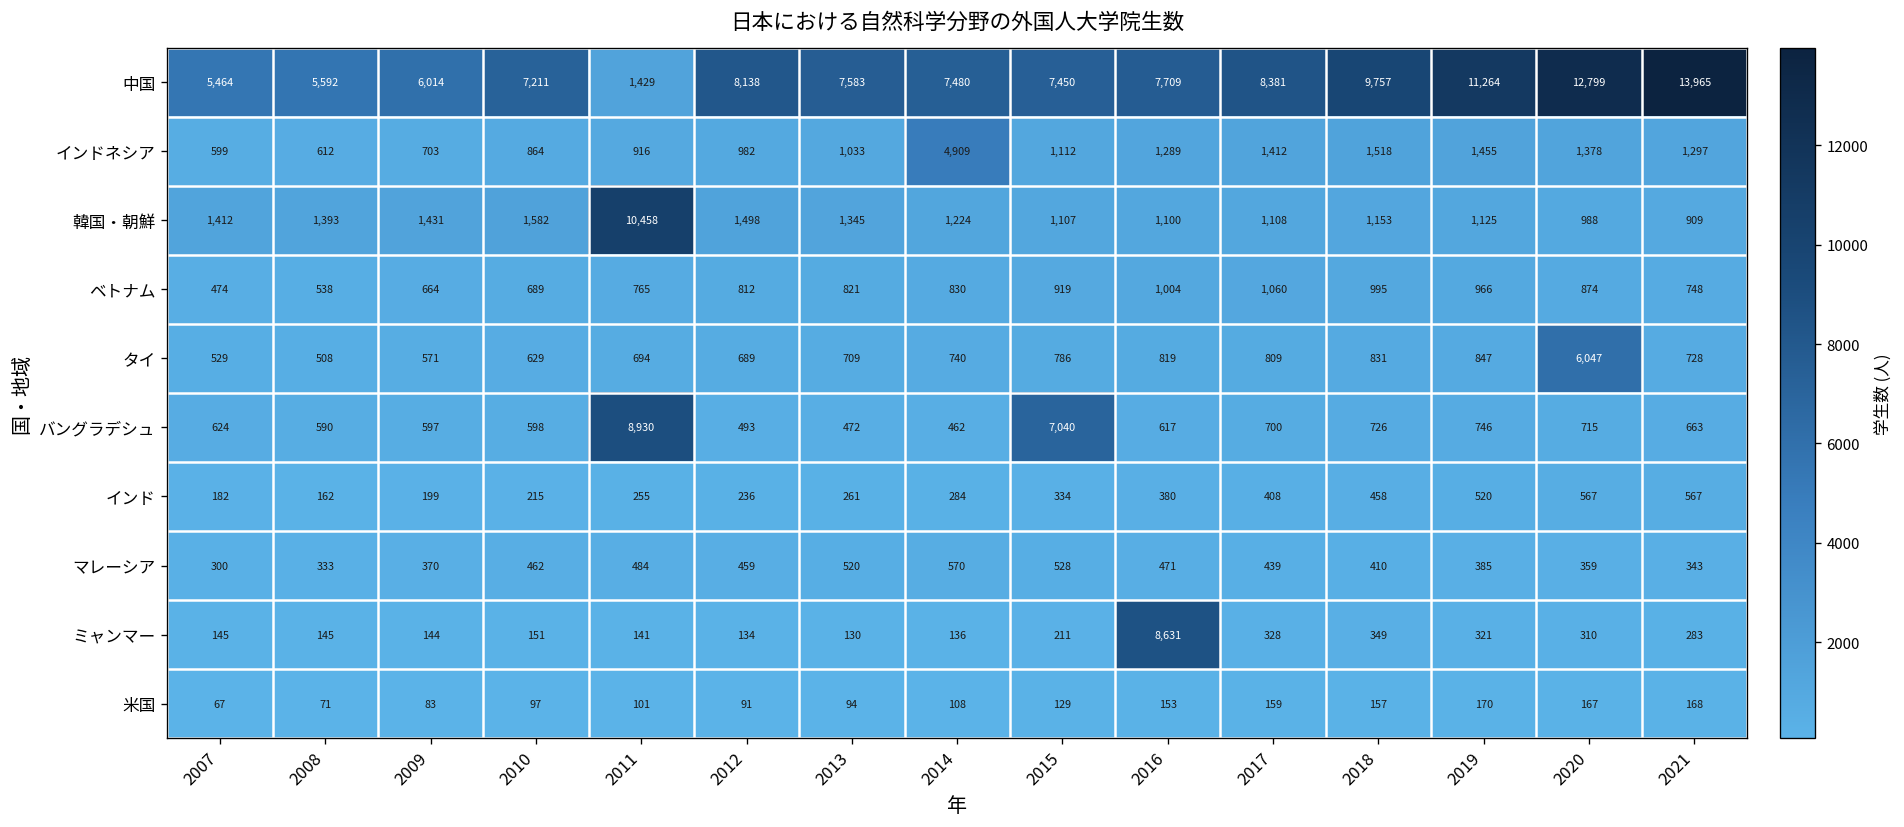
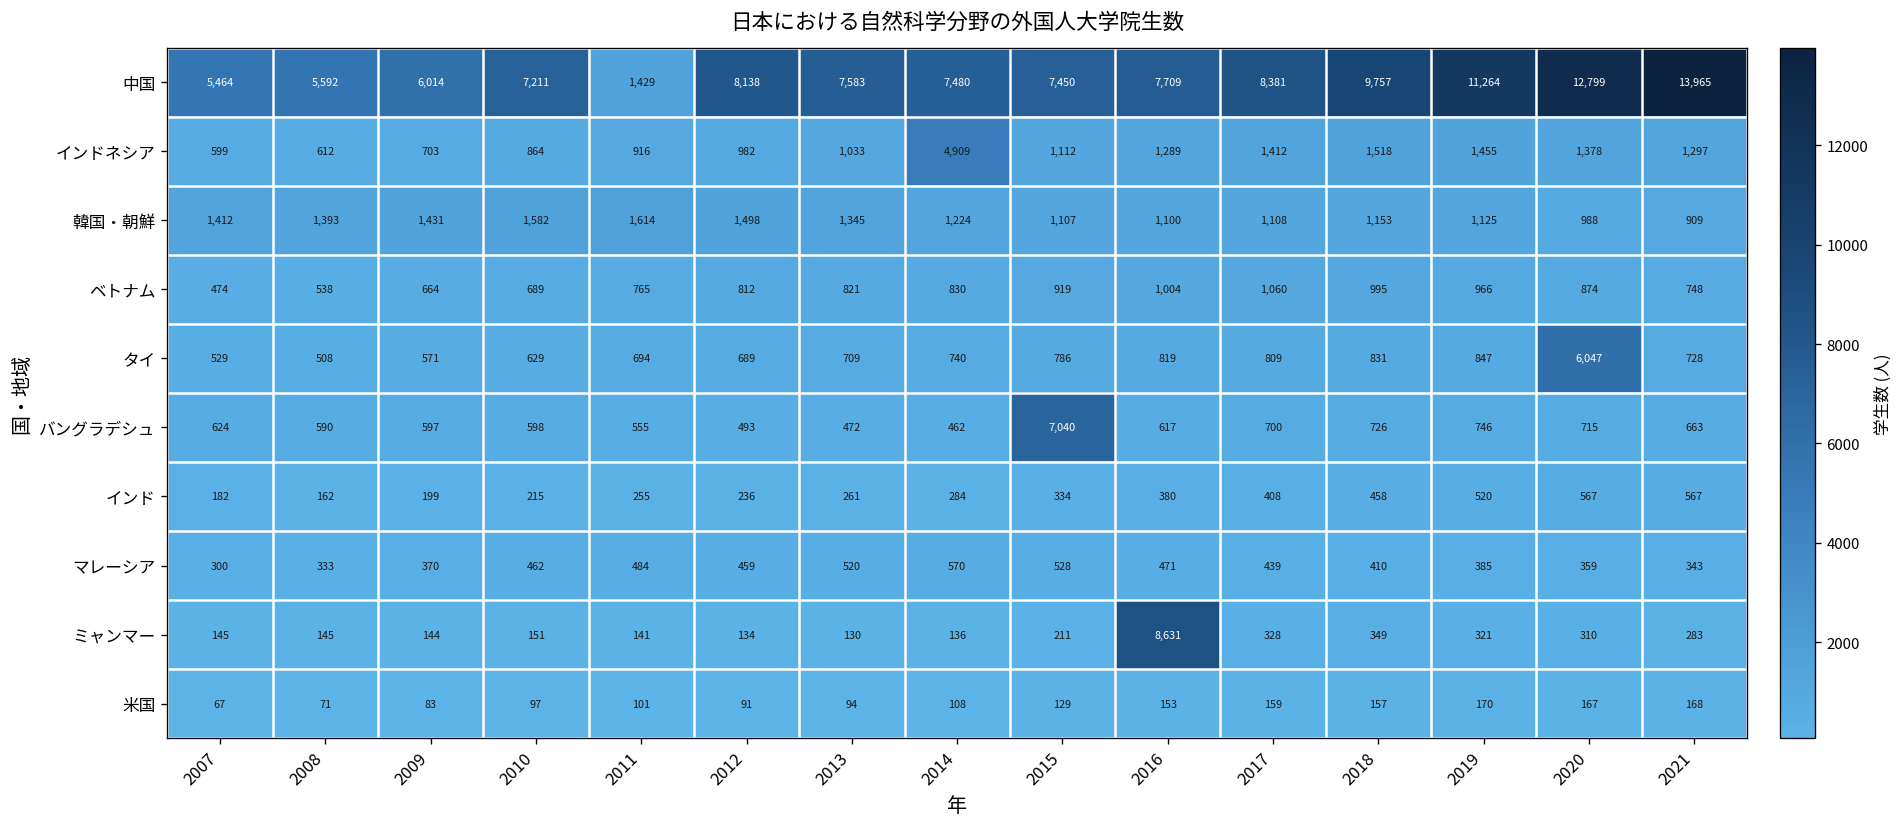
  {
    "中国": {
      "2007": "5,464",
      "2008": "5,592",
      "2009": "6,014",
      "2010": "7,211",
      "2011": "1,429",
      "2012": "8,138",
      "2013": "7,583",
      "2014": "7,480",
      "2015": "7,450",
      "2016": "7,709",
      "2017": "8,381",
      "2018": "9,757",
      "2019": "11,264",
      "2020": "12,799",
      "2021": "13,965"
    },
    "インドネシア": {
      "2007": "599",
      "2008": "612",
      "2009": "703",
      "2010": "864",
      "2011": "916",
      "2012": "982",
      "2013": "1,033",
      "2014": "4,909",
      "2015": "1,112",
      "2016": "1,289",
      "2017": "1,412",
      "2018": "1,518",
      "2019": "1,455",
      "2020": "1,378",
      "2021": "1,297"
    },
    "韓国・朝鮮": {
      "2007": "1,412",
      "2008": "1,393",
      "2009": "1,431",
      "2010": "1,582",
-     "2011": "10,458",
+     "2011": "1,614",
      "2012": "1,498",
      "2013": "1,345",
      "2014": "1,224",
      "2015": "1,107",
      "2016": "1,100",
      "2017": "1,108",
      "2018": "1,153",
      "2019": "1,125",
      "2020": "988",
      "2021": "909"
    },
    "ベトナム": {
      "2007": "474",
      "2008": "538",
      "2009": "664",
      "2010": "689",
      "2011": "765",
      "2012": "812",
      "2013": "821",
      "2014": "830",
      "2015": "919",
      "2016": "1,004",
      "2017": "1,060",
      "2018": "995",
      "2019": "966",
      "2020": "874",
      "2021": "748"
    },
    "タイ": {
      "2007": "529",
      "2008": "508",
      "2009": "571",
      "2010": "629",
      "2011": "694",
      "2012": "689",
      "2013": "709",
      "2014": "740",
      "2015": "786",
      "2016": "819",
      "2017": "809",
      "2018": "831",
      "2019": "847",
      "2020": "6,047",
      "2021": "728"
    },
    "バングラデシュ": {
      "2007": "624",
      "2008": "590",
      "2009": "597",
      "2010": "598",
-     "2011": "8,930",
+     "2011": "555",
      "2012": "493",
      "2013": "472",
      "2014": "462",
      "2015": "7,040",
      "2016": "617",
      "2017": "700",
      "2018": "726",
      "2019": "746",
      "2020": "715",
      "2021": "663"
    },
    "インド": {
      "2007": "182",
      "2008": "162",
      "2009": "199",
      "2010": "215",
      "2011": "255",
      "2012": "236",
      "2013": "261",
      "2014": "284",
      "2015": "334",
      "2016": "380",
      "2017": "408",
      "2018": "458",
      "2019": "520",
      "2020": "567",
      "2021": "567"
    },
    "マレーシア": {
      "2007": "300",
      "2008": "333",
      "2009": "370",
      "2010": "462",
      "2011": "484",
      "2012": "459",
      "2013": "520",
      "2014": "570",
      "2015": "528",
      "2016": "471",
      "2017": "439",
      "2018": "410",
      "2019": "385",
      "2020": "359",
      "2021": "343"
    },
    "ミャンマー": {
      "2007": "145",
      "2008": "145",
      "2009": "144",
      "2010": "151",
      "2011": "141",
      "2012": "134",
      "2013": "130",
      "2014": "136",
      "2015": "211",
      "2016": "8,631",
      "2017": "328",
      "2018": "349",
      "2019": "321",
      "2020": "310",
      "2021": "283"
    },
    "米国": {
      "2007": "67",
      "2008": "71",
      "2009": "83",
      "2010": "97",
      "2011": "101",
      "2012": "91",
      "2013": "94",
      "2014": "108",
      "2015": "129",
      "2016": "153",
      "2017": "159",
      "2018": "157",
      "2019": "170",
      "2020": "167",
      "2021": "168"
    }
  }
